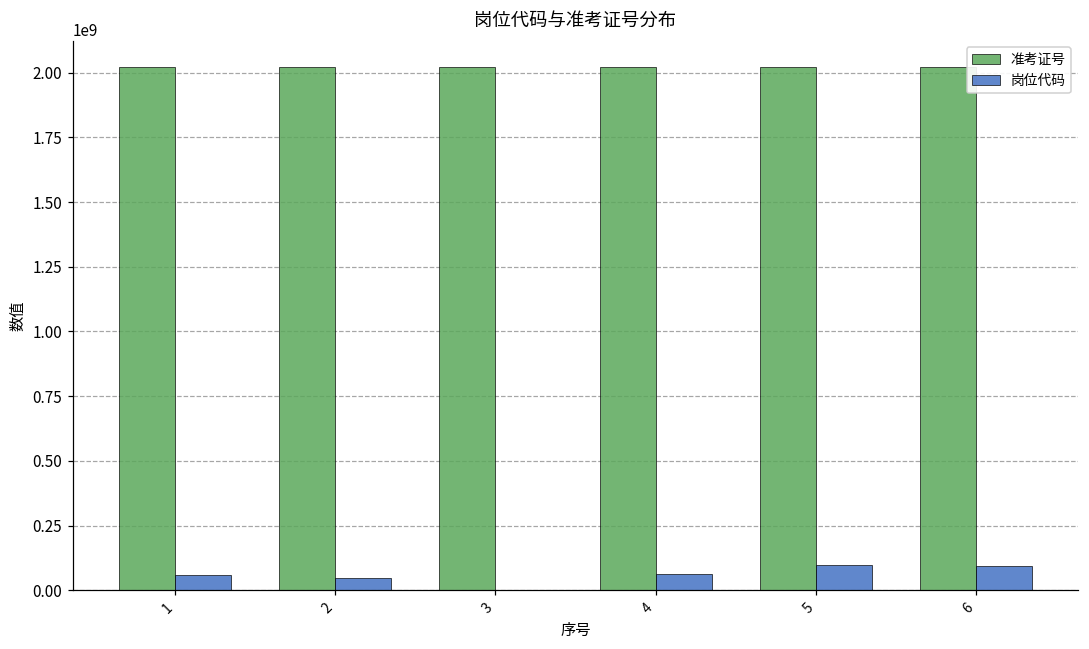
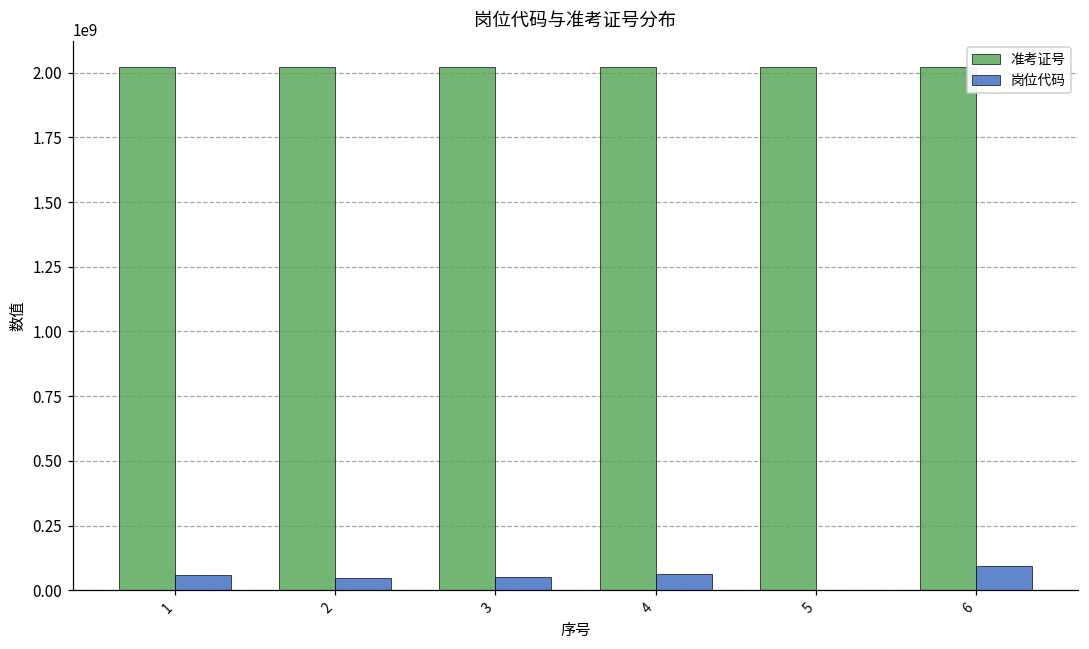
  {
    "准考证号": {
      "1": 2020000000,
      "2": 2020000000,
      "3": 2020000000,
      "4": 2020000000,
      "5": 2020000000,
      "6": 2020000000
    },
    "岗位代码": {
      "1": 60000000,
      "2": 50000000,
-     "3": 0,
+     "3": 50000000,
      "4": 60000000,
-     "5": 100000000,
+     "5": 0,
      "6": 90000000
    }
  }
